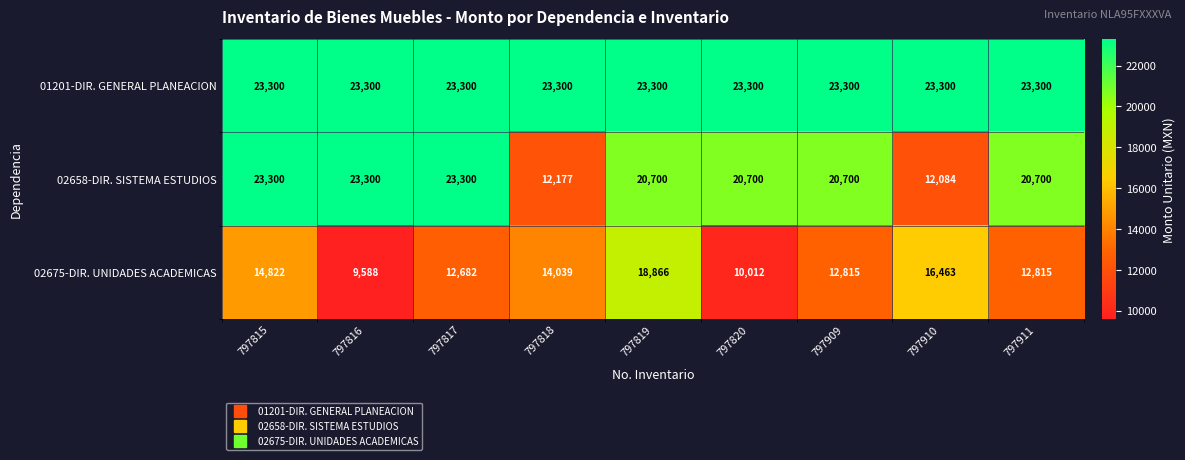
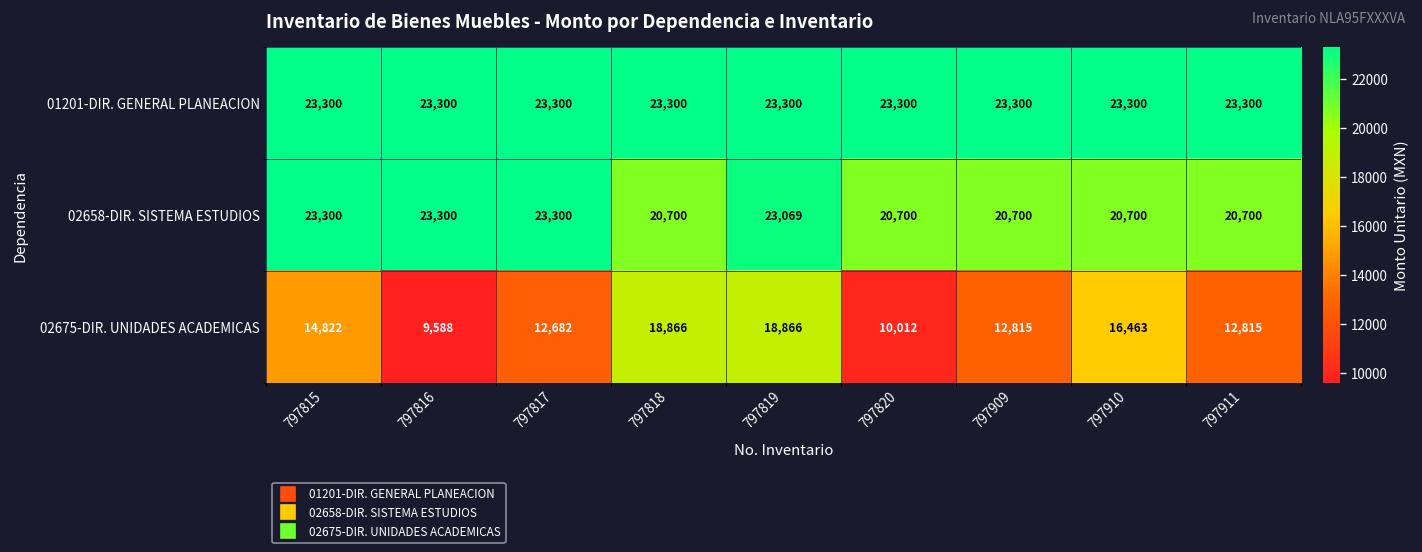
  {
    "01201-DIR. GENERAL PLANEACION": {
      "797815": "23,300",
      "797816": "23,300",
      "797817": "23,300",
      "797818": "23,300",
      "797819": "23,300",
      "797820": "23,300",
      "797909": "23,300",
      "797910": "23,300",
      "797911": "23,300"
    },
    "02658-DIR. SISTEMA ESTUDIOS": {
      "797815": "23,300",
      "797816": "23,300",
      "797817": "23,300",
-     "797818": "12,177",
-     "797819": "20,700",
+     "797818": "20,700",
+     "797819": "23,069",
      "797820": "20,700",
      "797909": "20,700",
-     "797910": "12,084",
+     "797910": "20,700",
      "797911": "20,700"
    },
    "02675-DIR. UNIDADES ACADEMICAS": {
      "797815": "14,822",
      "797816": "9,588",
      "797817": "12,682",
-     "797818": "14,039",
+     "797818": "18,866",
      "797819": "18,866",
      "797820": "10,012",
      "797909": "12,815",
      "797910": "16,463",
      "797911": "12,815"
    }
  }
